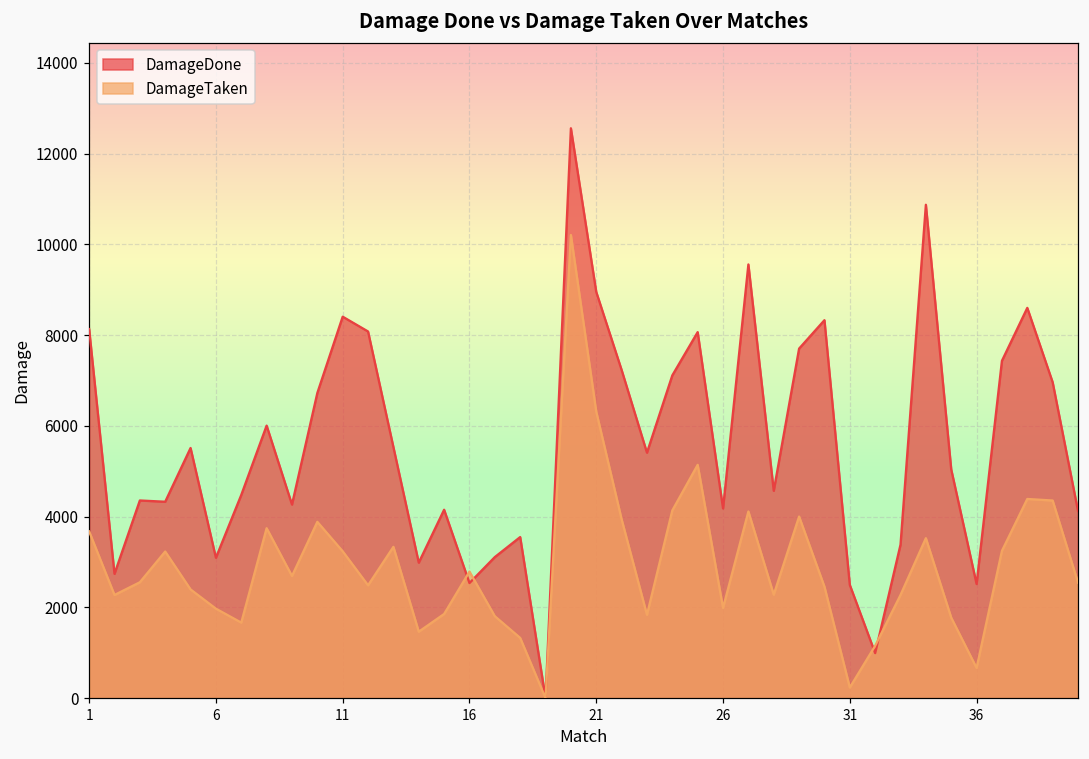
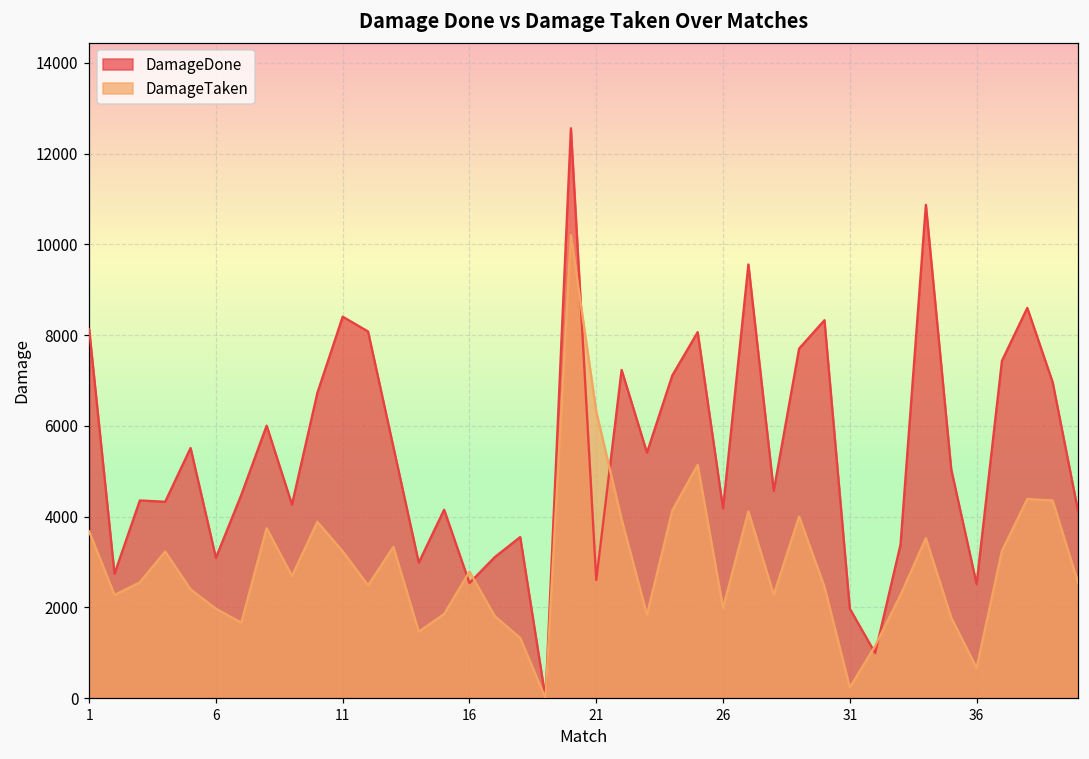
  {
    "DamageDone": {
      "1": 8100,
      "6": 3100,
      "11": 8400,
      "16": 2500,
-     "21": 9000,
+     "21": 2600,
      "26": 4200,
-     "31": 2500,
+     "31": 2000,
      "36": 2500
    },
    "DamageTaken": {
      "1": 3700,
      "6": 2000,
      "11": 3200,
      "16": 2800,
      "21": 6300,
      "26": 2000,
      "31": 200,
      "36": 700
    }
  }
